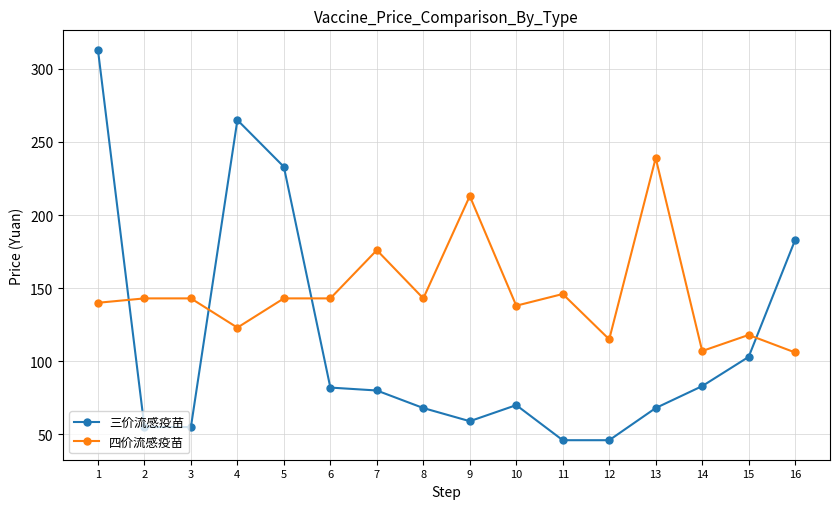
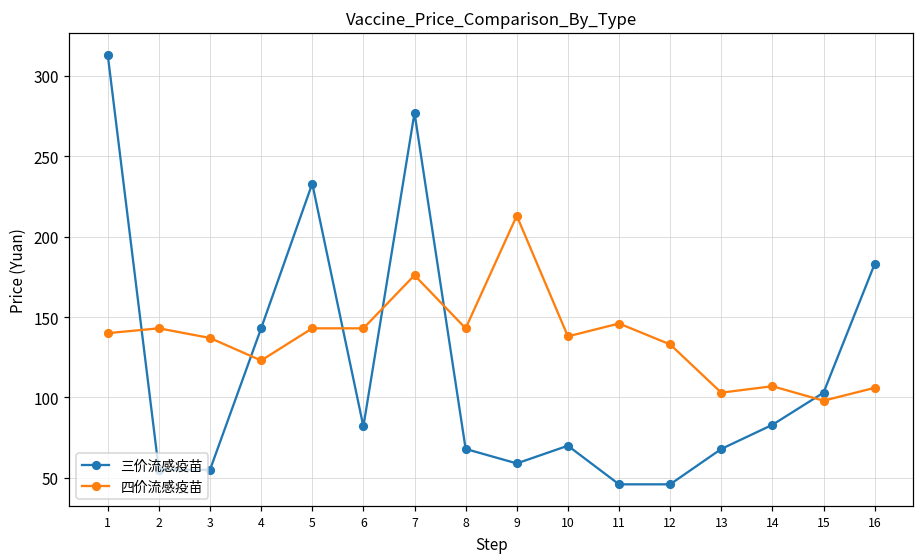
  {
    "三价流感疫苗": {
      "1": 313,
      "3": 55,
-     "4": 265,
+     "4": 143,
      "5": 233,
      "6": 82,
-     "7": 80,
+     "7": 277,
      "8": 68,
      "9": 59,
      "10": 70,
      "11": 46,
      "12": 46,
      "13": 68,
      "14": 83,
      "15": 103,
      "16": 183
    },
    "四价流感疫苗": {
      "1": 140,
      "2": 143,
-     "3": 143,
+     "3": 137,
      "4": 123,
      "5": 143,
      "6": 143,
      "7": 176,
      "8": 143,
      "9": 213,
      "10": 138,
      "11": 146,
-     "12": 115,
-     "13": 239,
+     "12": 133,
+     "13": 103,
      "14": 107,
-     "15": 118,
+     "15": 98,
      "16": 106
    }
  }
